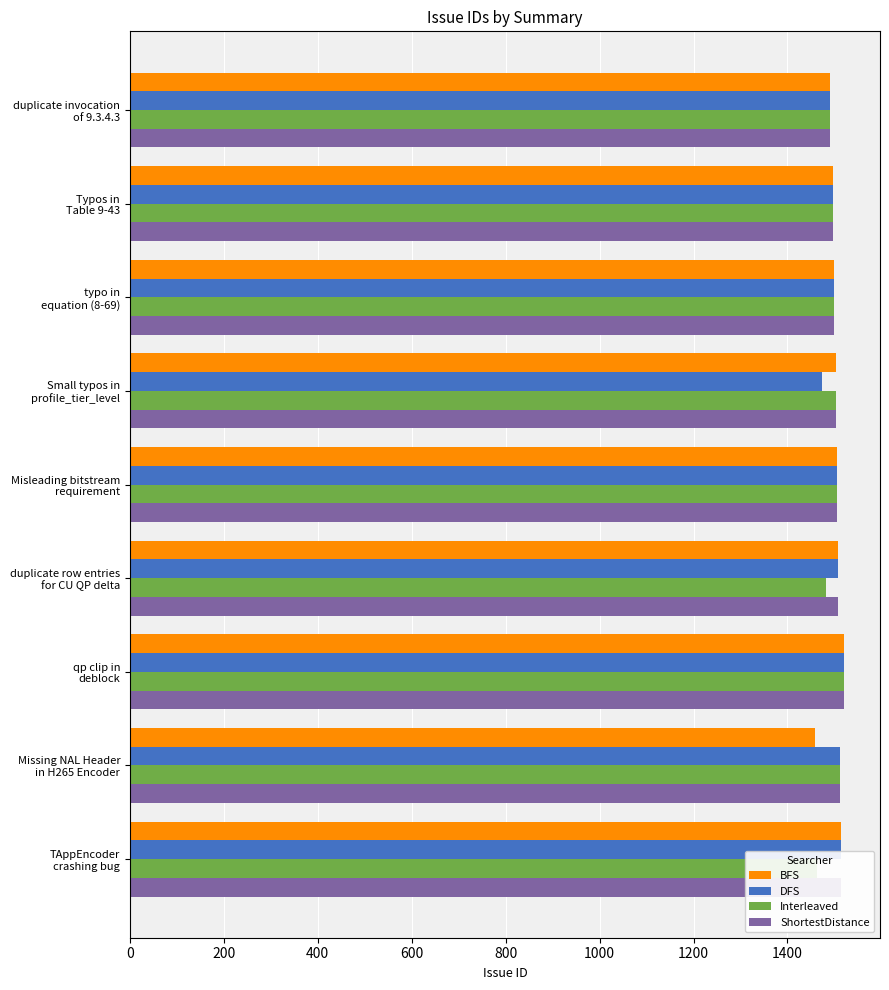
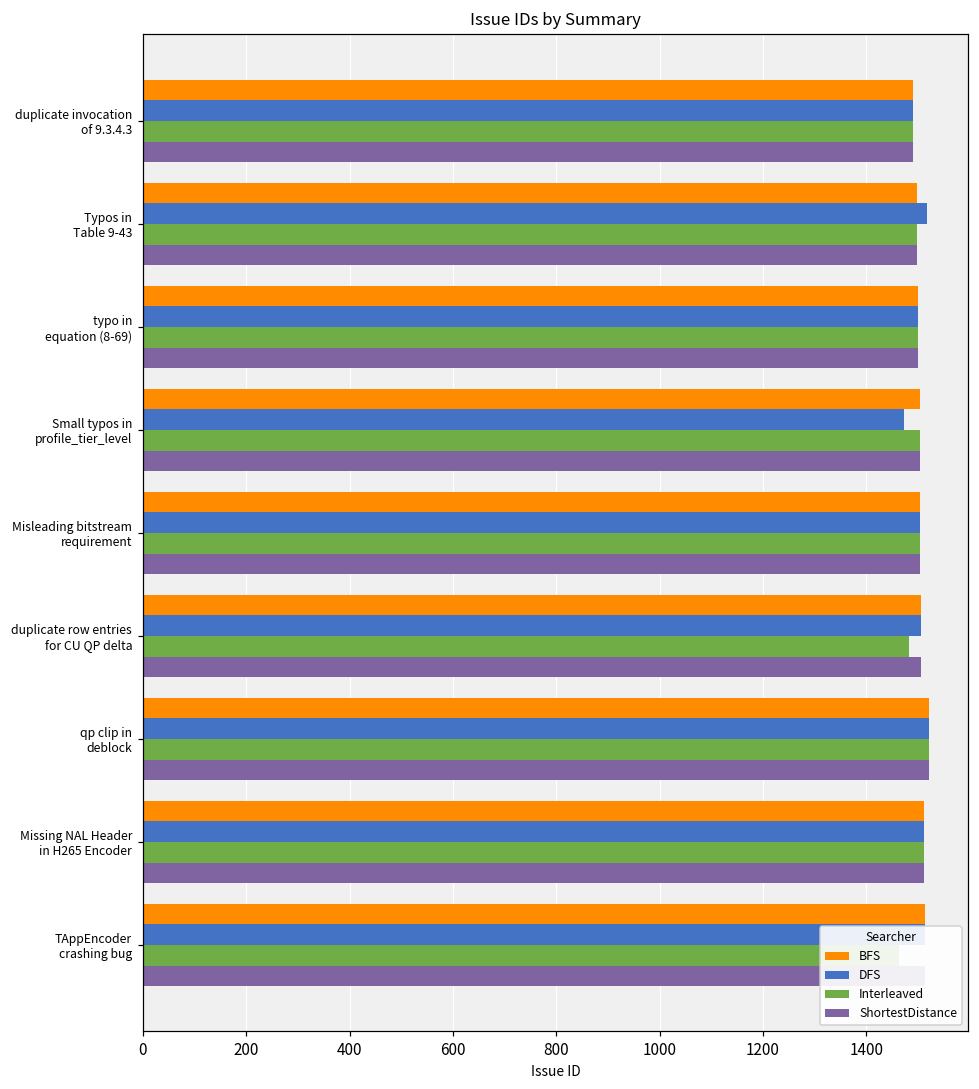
  {
    "BFS": {
      "duplicate invocation of 9.3.4.3": 1490,
      "Typos in Table 9-43": 1500,
      "typo in equation (8-69)": 1500,
      "Small typos in profile_tier_level": 1500,
      "Misleading bitstream requirement": 1510,
      "duplicate row entries for CU QP delta": 1510,
      "qp clip in deblock": 1520,
-     "Missing NAL Header in H265 Encoder": 1460,
+     "Missing NAL Header in H265 Encoder": 1510,
      "TAppEncoder crashing bug": 1510
    },
    "DFS": {
      "duplicate invocation of 9.3.4.3": 1490,
-     "Typos in Table 9-43": 1500,
+     "Typos in Table 9-43": 1520,
      "typo in equation (8-69)": 1500,
      "Small typos in profile_tier_level": 1470,
      "Misleading bitstream requirement": 1510,
      "duplicate row entries for CU QP delta": 1510,
      "qp clip in deblock": 1520,
      "Missing NAL Header in H265 Encoder": 1510,
      "TAppEncoder crashing bug": 1510
    },
    "Interleaved": {
      "duplicate invocation of 9.3.4.3": 1490,
      "Typos in Table 9-43": 1500,
      "typo in equation (8-69)": 1500,
      "Small typos in profile_tier_level": 1500,
      "Misleading bitstream requirement": 1510,
      "duplicate row entries for CU QP delta": 1480,
      "qp clip in deblock": 1520,
      "Missing NAL Header in H265 Encoder": 1510
    },
    "ShortestDistance": {
      "duplicate invocation of 9.3.4.3": 1490,
      "Typos in Table 9-43": 1500,
      "typo in equation (8-69)": 1500,
      "Small typos in profile_tier_level": 1500,
      "Misleading bitstream requirement": 1510,
      "duplicate row entries for CU QP delta": 1510,
      "qp clip in deblock": 1520,
      "Missing NAL Header in H265 Encoder": 1510
    }
  }
